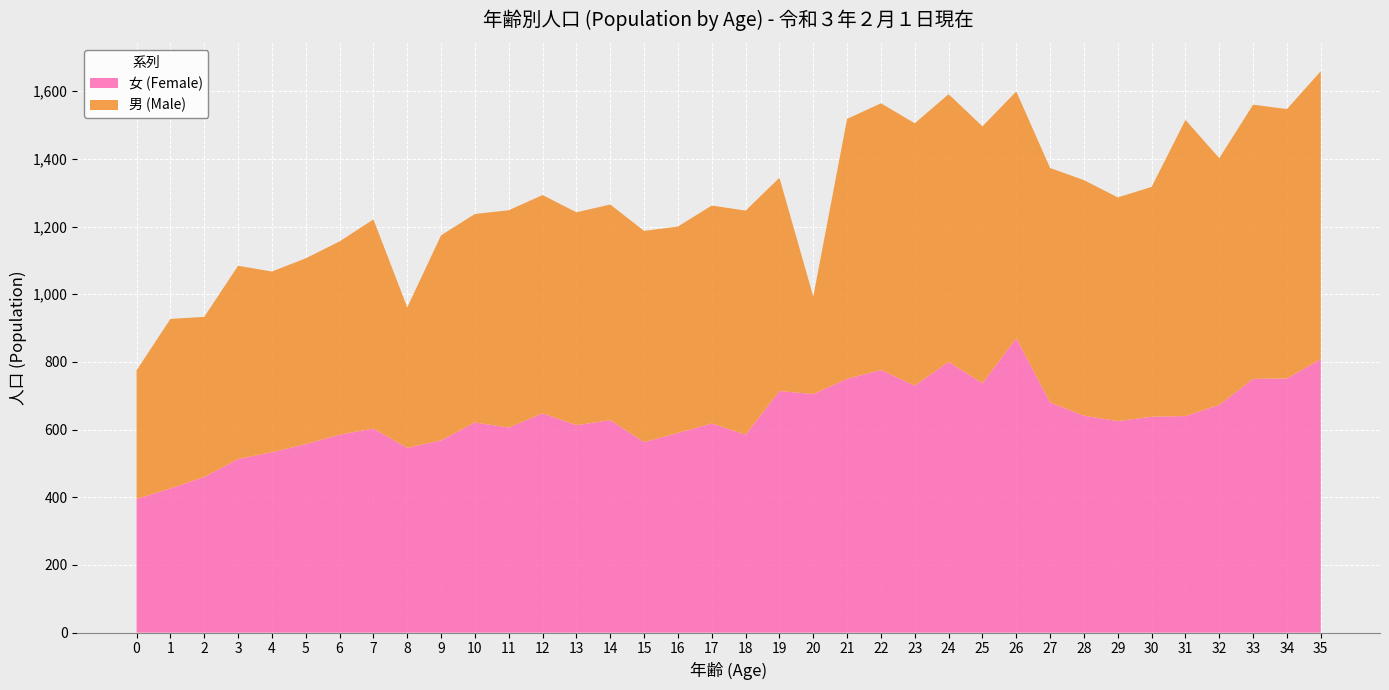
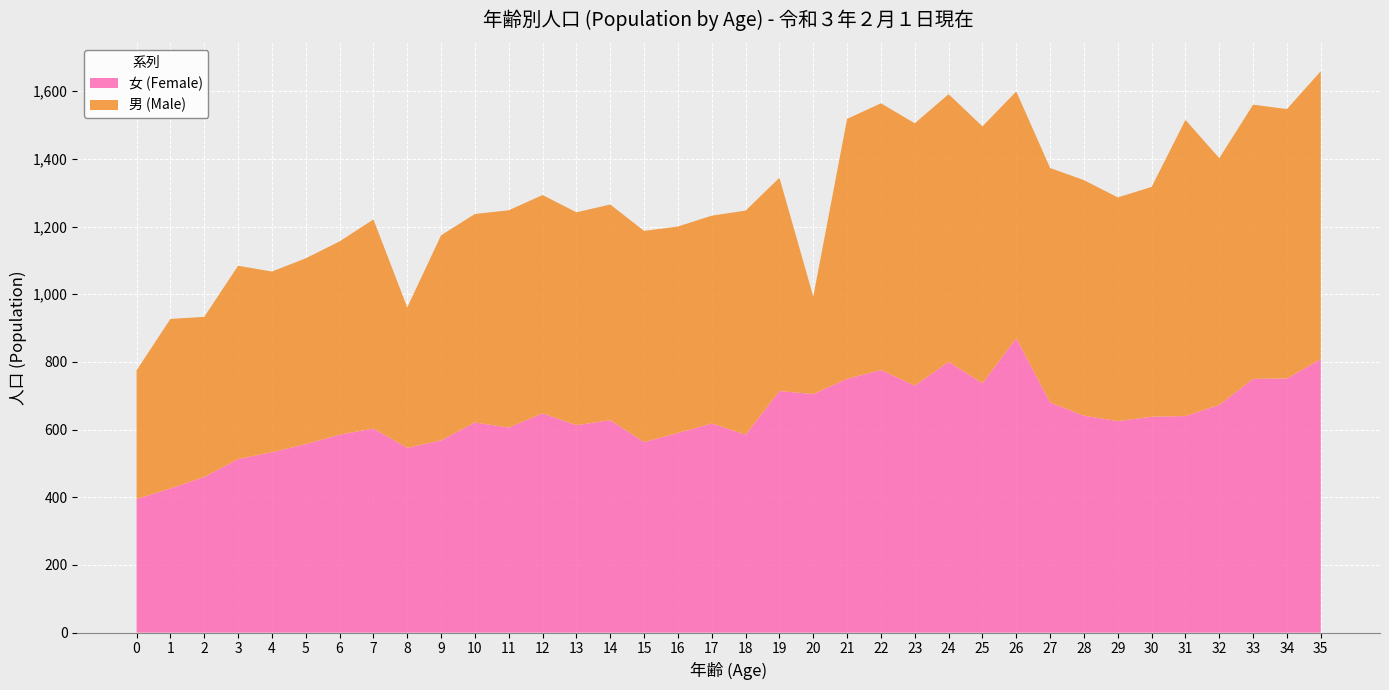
  {
    "女 (Female)": {
      "0": 400,
      "1": 430,
      "2": 460,
      "3": 510,
      "4": 530,
      "5": 560,
      "6": 590,
      "7": 600,
      "8": 550,
      "9": 570,
      "10": 620,
      "11": 610,
      "12": 650,
      "13": 610,
      "14": 630,
      "15": 560,
      "16": 590,
      "17": 620,
      "18": 590,
      "19": 710,
      "20": 710,
      "21": 750,
      "22": 780,
      "23": 730,
      "24": 800,
      "25": 740,
      "26": 870,
      "27": 680,
      "28": 640,
      "29": 630,
      "30": 640,
      "31": 640,
      "32": 670,
      "33": 750,
      "34": 750,
      "35": 810
    },
    "男 (Male)": {
      "0": 380,
      "1": 500,
      "2": 470,
      "3": 570,
      "4": 530,
      "5": 550,
      "6": 570,
      "7": 620,
      "8": 420,
      "9": 610,
      "10": 620,
      "11": 640,
      "12": 650,
      "13": 630,
      "14": 640,
      "15": 620,
      "16": 610,
-     "17": 640,
+     "17": 610,
      "18": 660,
      "19": 630,
      "20": 290,
      "21": 770,
      "22": 790,
      "23": 780,
      "24": 790,
      "25": 760,
      "26": 730,
      "27": 690,
      "28": 700,
      "29": 660,
      "30": 680,
      "31": 880,
      "32": 730,
      "33": 810,
      "34": 800,
      "35": 850
    }
  }
